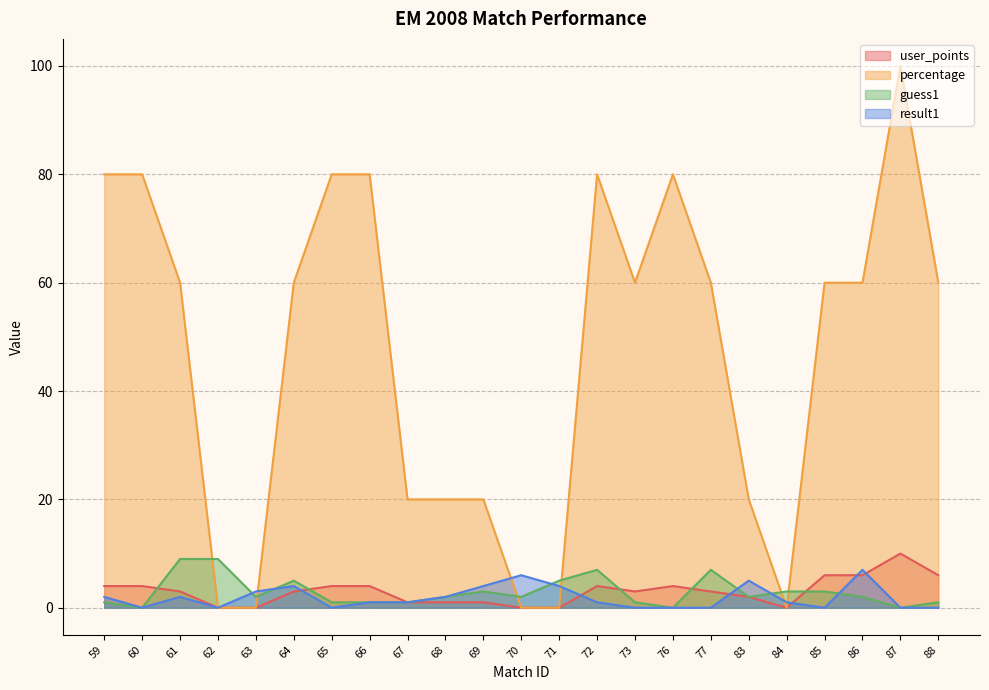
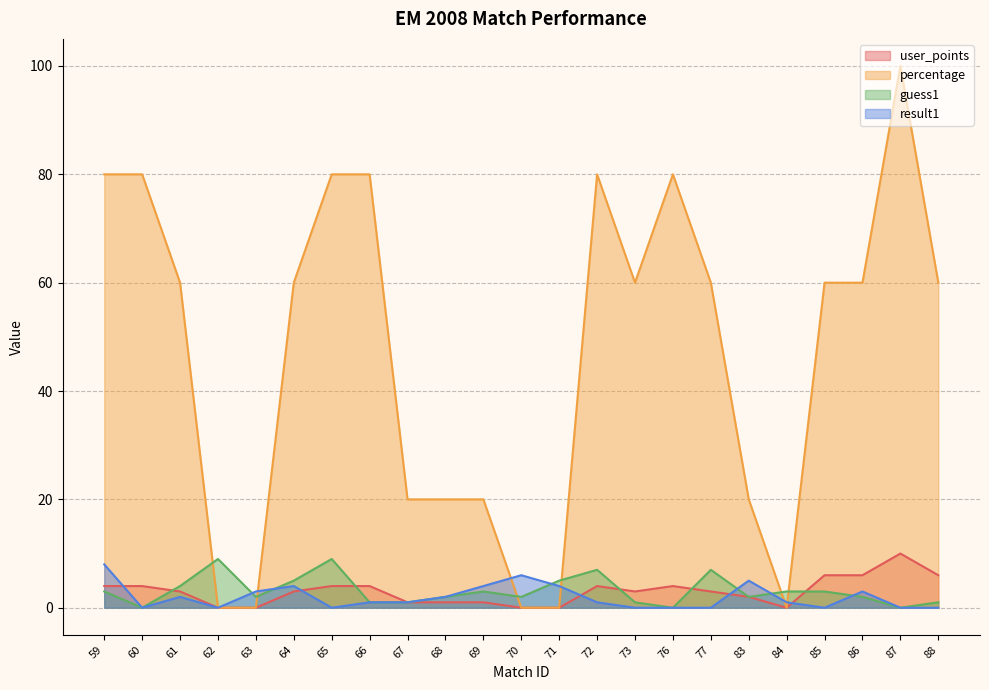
  {
    "guess1": {
-     "59": 1,
-     "61": 9,
+     "59": 3,
+     "61": 4,
      "62": 9,
      "63": 2,
      "64": 5,
-     "65": 1,
+     "65": 9,
      "69": 3,
      "70": 2,
      "71": 5,
      "72": 7,
      "73": 1,
      "77": 7,
      "84": 3,
      "85": 3,
      "86": 2,
      "88": 1
    },
    "result1": {
-     "59": 2,
+     "59": 8,
      "61": 2,
      "63": 3,
      "64": 4,
      "65": 0,
      "69": 4,
      "70": 6,
      "71": 4,
      "72": 1,
      "73": 0,
      "77": 0,
      "83": 5,
      "84": 1,
      "85": 0,
-     "86": 7,
+     "86": 3,
      "88": 0
    }
  }
